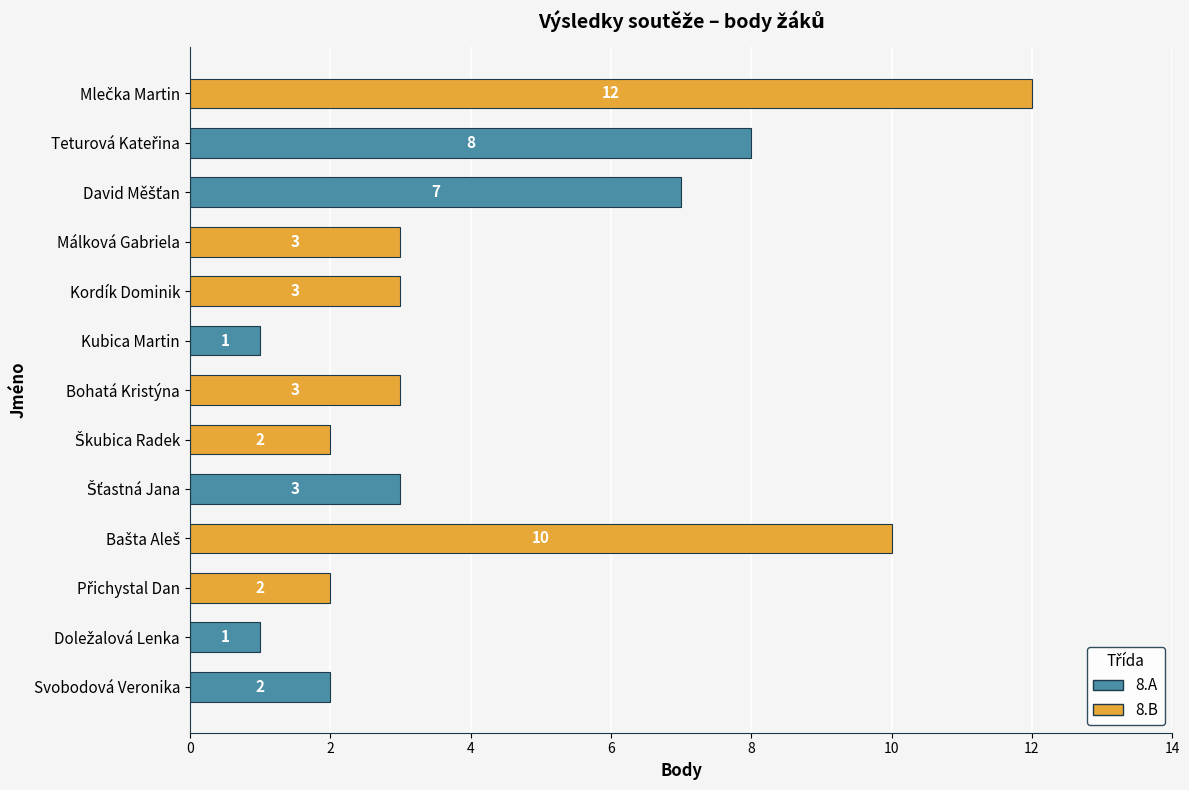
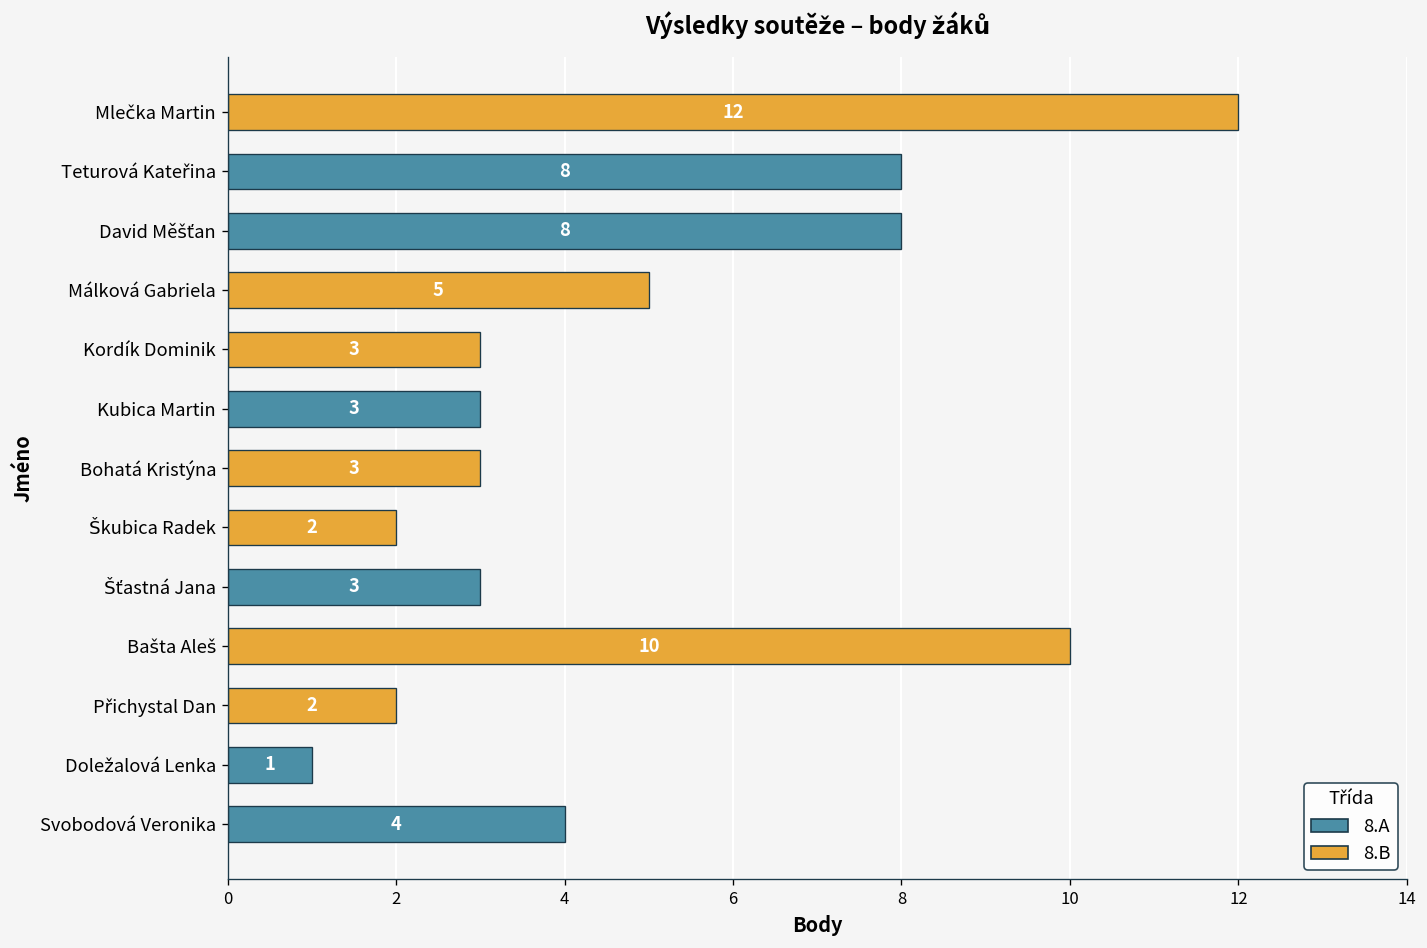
  {
    "Mlečka Martin": 12,
    "Teturová Kateřina": 8,
-   "David Měšťan": 7,
-   "Málková Gabriela": 3,
+   "David Měšťan": 8,
+   "Málková Gabriela": 5,
    "Kordík Dominik": 3,
-   "Kubica Martin": 1,
+   "Kubica Martin": 3,
    "Bohatá Kristýna": 3,
    "Škubica Radek": 2,
    "Šťastná Jana": 3,
    "Bašta Aleš": 10,
    "Přichystal Dan": 2,
    "Doležalová Lenka": 1,
-   "Svobodová Veronika": 2
+   "Svobodová Veronika": 4
  }
